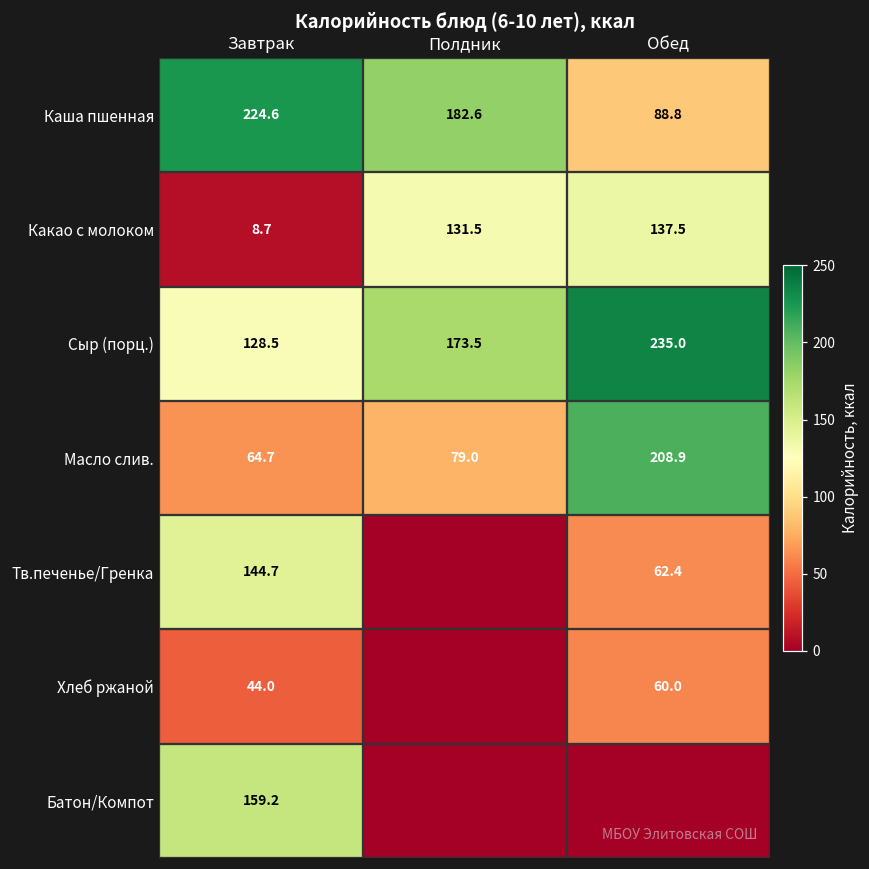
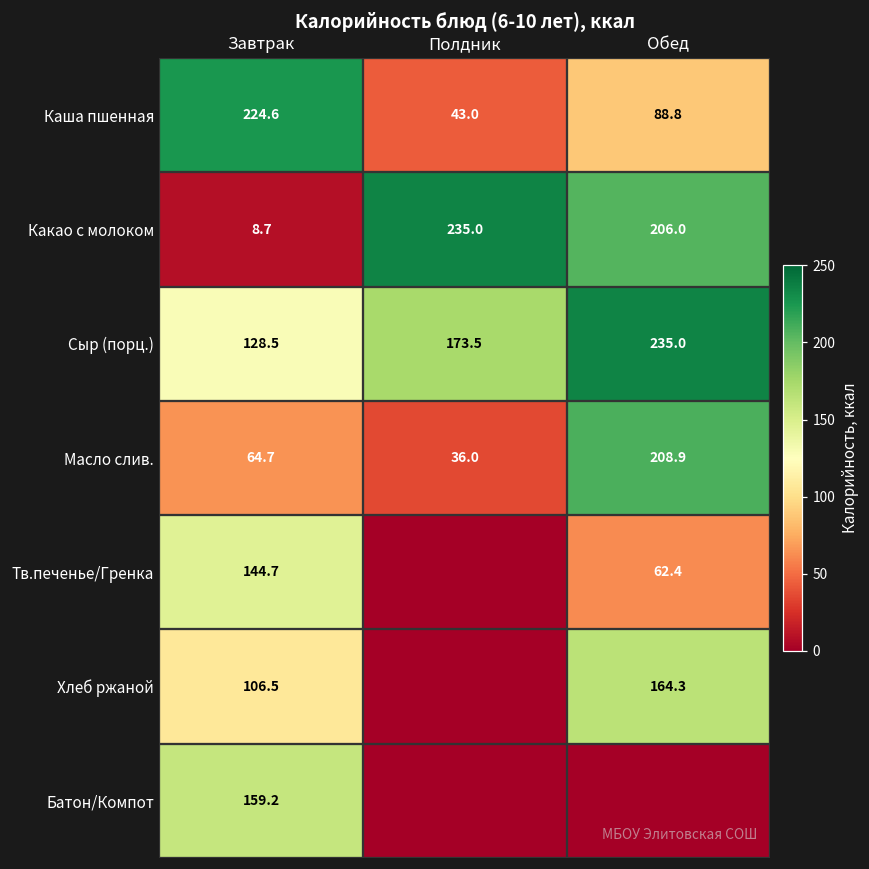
  {
    "Каша пшенная": {
      "Завтрак": 224.6,
-     "Полдник": 182.6,
+     "Полдник": 43.0,
      "Обед": 88.8
    },
    "Какао с молоком": {
      "Завтрак": 8.7,
-     "Полдник": 131.5,
-     "Обед": 137.5
+     "Полдник": 235.0,
+     "Обед": 206.0
    },
    "Сыр (порц.)": {
      "Завтрак": 128.5,
      "Полдник": 173.5,
      "Обед": 235.0
    },
    "Масло слив.": {
      "Завтрак": 64.7,
-     "Полдник": 79.0,
+     "Полдник": 36.0,
      "Обед": 208.9
    },
    "Тв.печенье/Гренка": {
      "Завтрак": 144.7,
      "Обед": 62.4
    },
    "Хлеб ржаной": {
-     "Завтрак": 44.0,
-     "Обед": 60.0
+     "Завтрак": 106.5,
+     "Обед": 164.3
    },
    "Батон/Компот": {
      "Завтрак": 159.2
    }
  }
